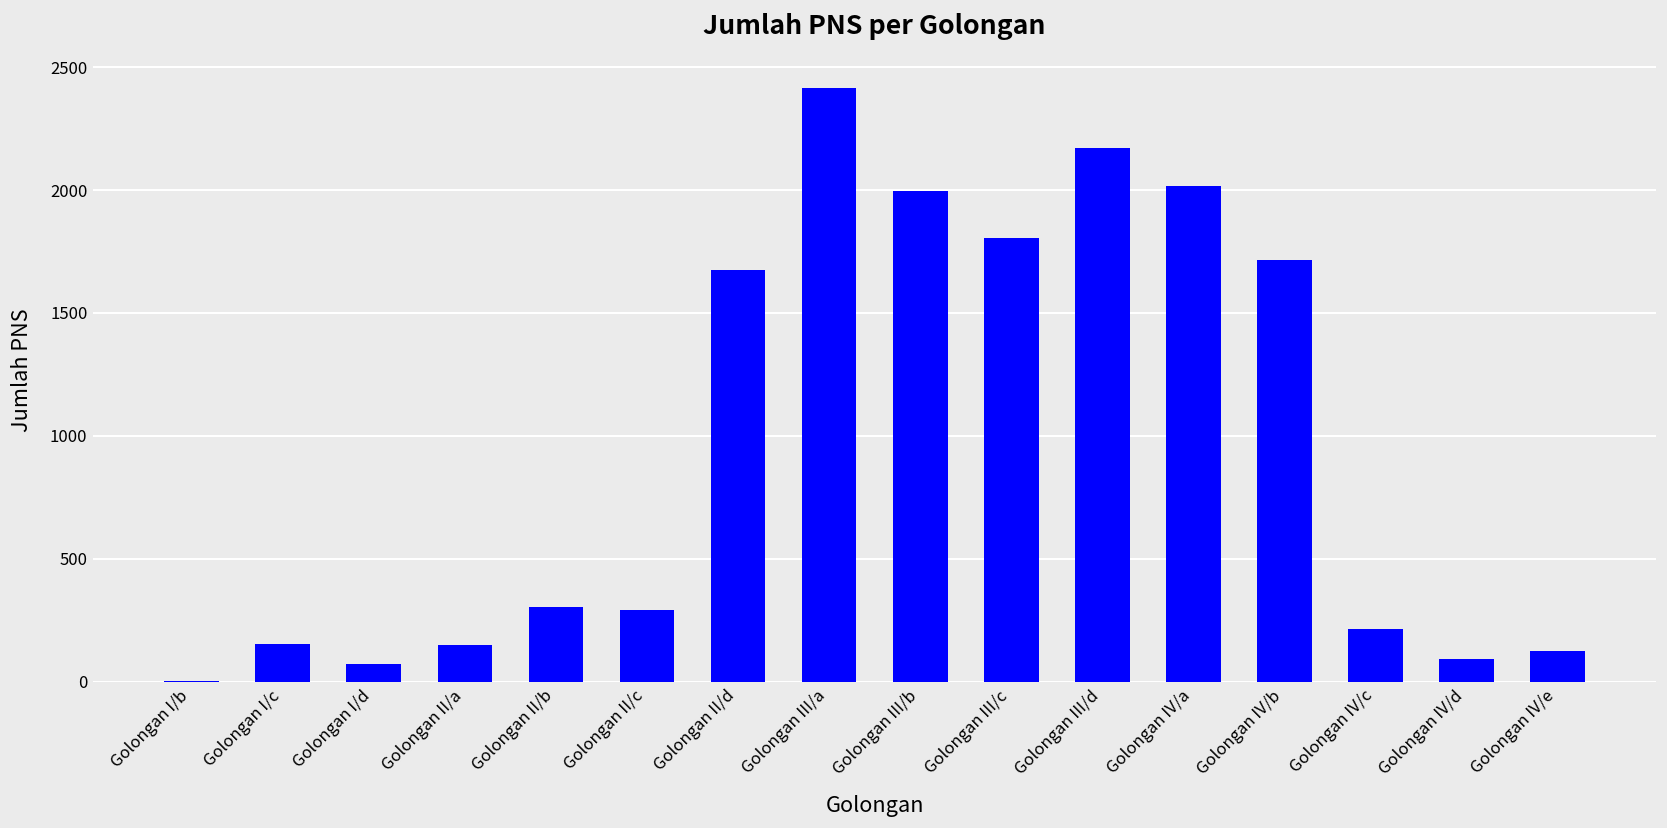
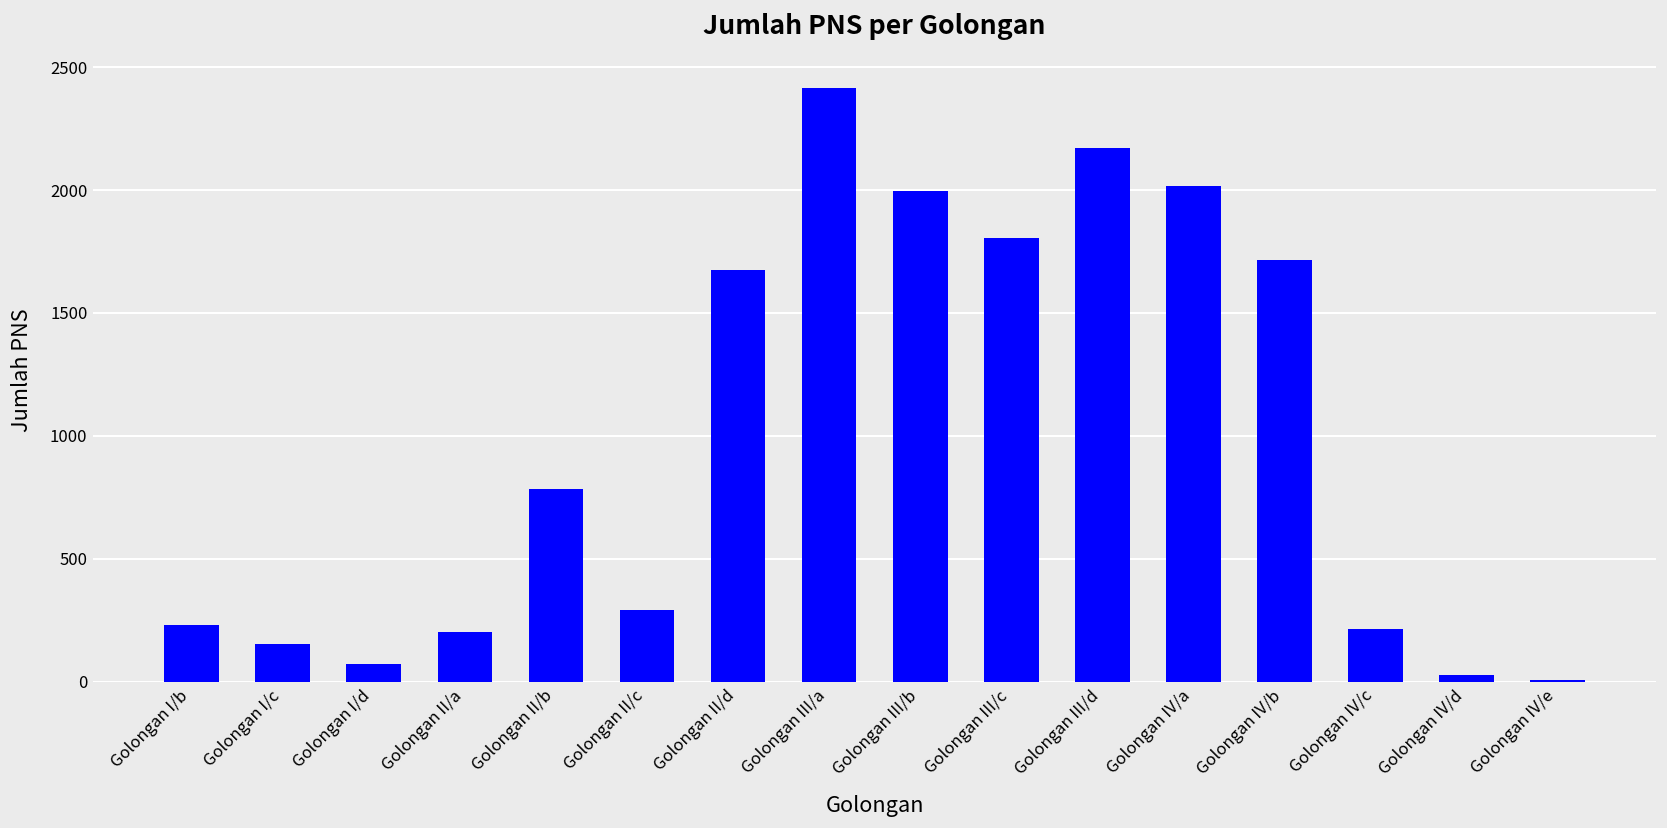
  {
-   "Golongan I/b": 0,
+   "Golongan I/b": 230,
    "Golongan I/c": 150,
    "Golongan I/d": 70,
-   "Golongan II/a": 150,
-   "Golongan II/b": 310,
+   "Golongan II/a": 200,
+   "Golongan II/b": 780,
    "Golongan II/c": 290,
    "Golongan II/d": 1670,
    "Golongan III/a": 2410,
    "Golongan III/b": 2000,
    "Golongan III/c": 1800,
    "Golongan III/d": 2170,
    "Golongan IV/a": 2020,
    "Golongan IV/b": 1720,
    "Golongan IV/c": 210,
-   "Golongan IV/d": 90,
-   "Golongan IV/e": 130
+   "Golongan IV/d": 30,
+   "Golongan IV/e": 10
  }
